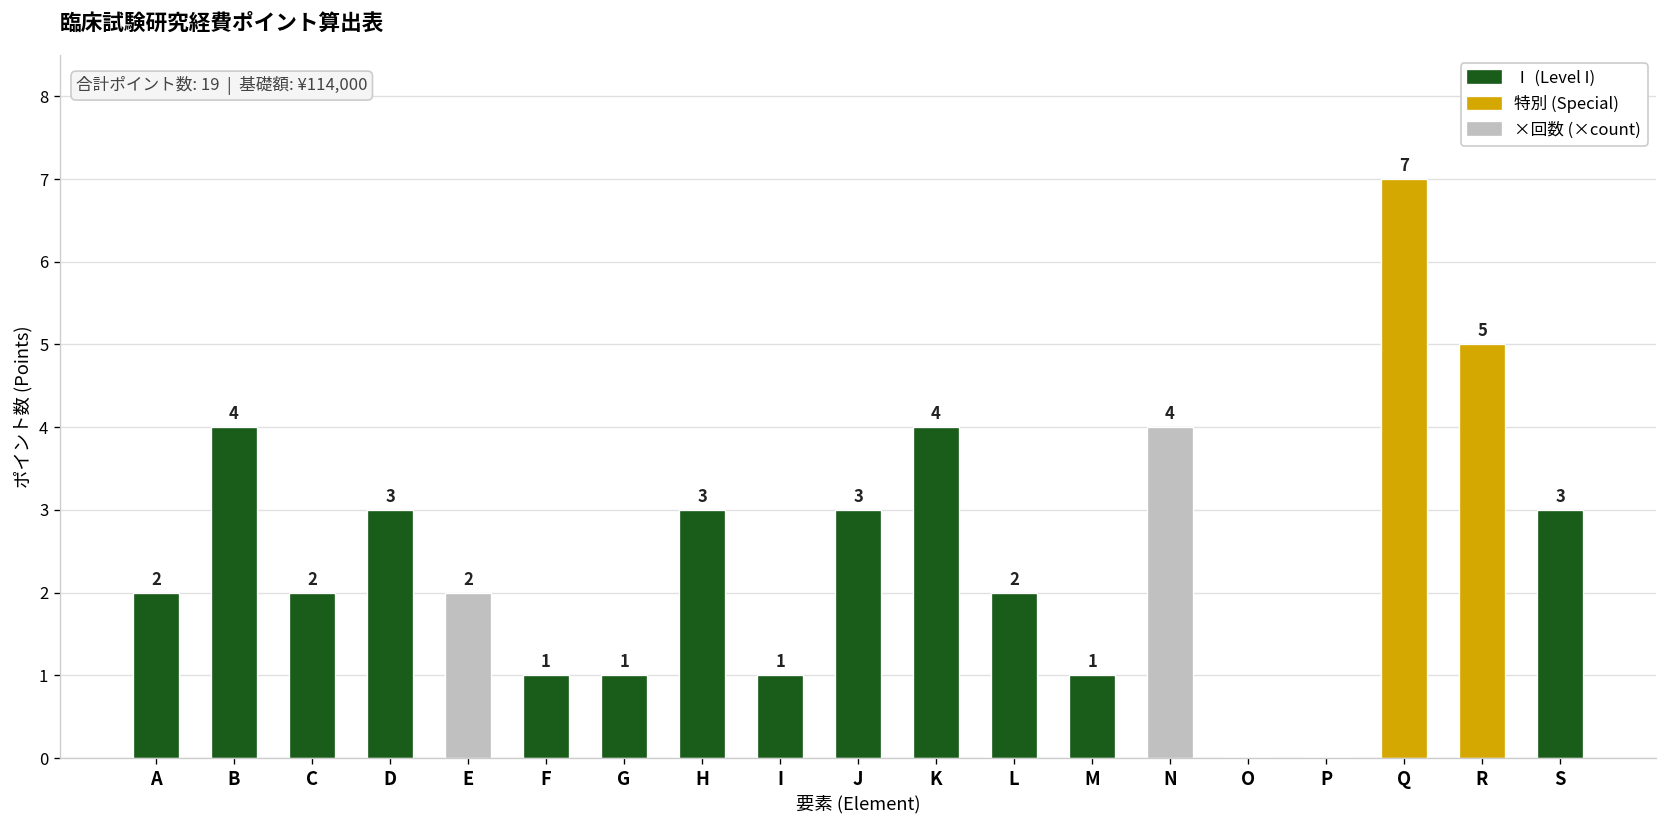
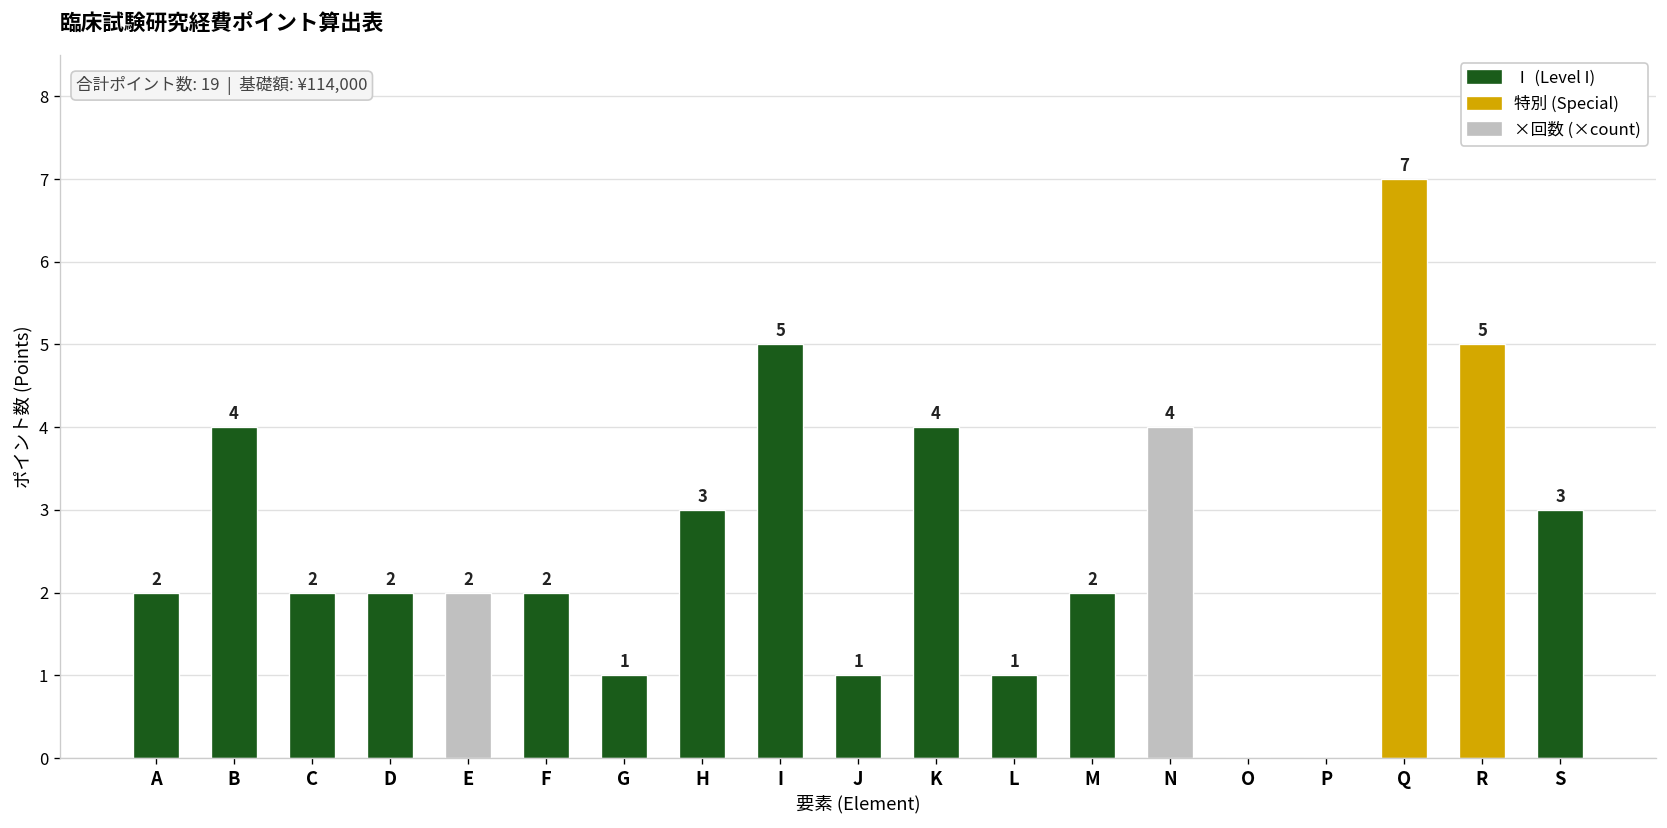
  {
    "A": 2,
    "B": 4,
    "C": 2,
-   "D": 3,
+   "D": 2,
    "E": 2,
-   "F": 1,
+   "F": 2,
    "G": 1,
    "H": 3,
-   "I": 1,
-   "J": 3,
+   "I": 5,
+   "J": 1,
    "K": 4,
-   "L": 2,
-   "M": 1,
+   "L": 1,
+   "M": 2,
    "N": 4,
    "Q": 7,
    "R": 5,
    "S": 3
  }
